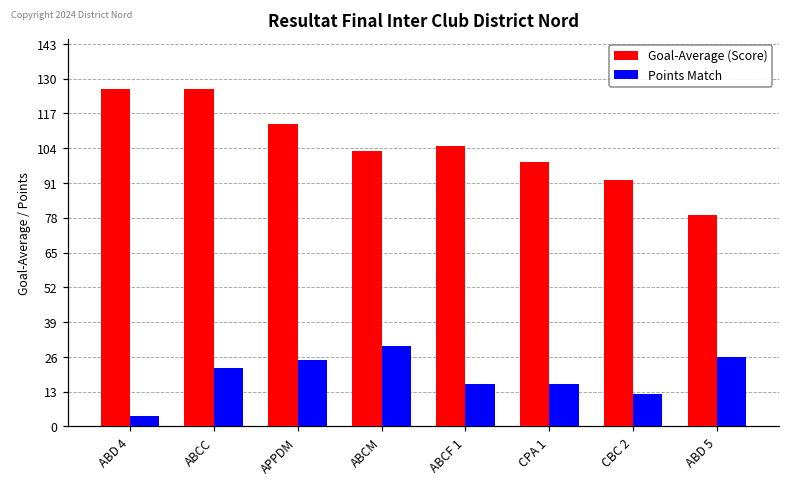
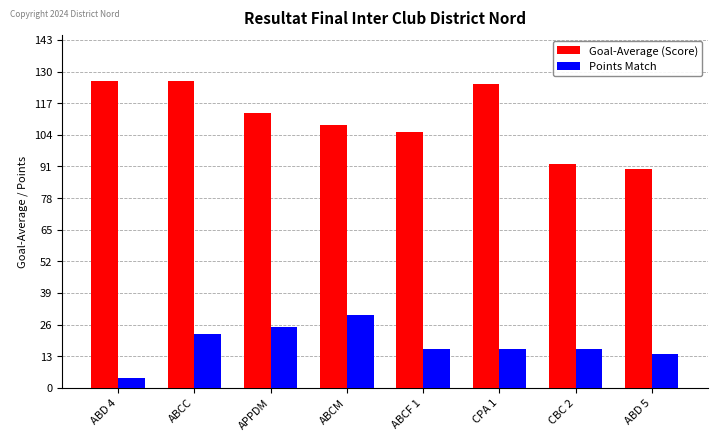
  {
    "Goal-Average (Score)": {
      "ABD 4": 126,
      "ABCC": 126,
      "APPDM": 113,
-     "ABCM": 103,
+     "ABCM": 108,
      "ABCF 1": 105,
-     "CPA 1": 99,
+     "CPA 1": 125,
      "CBC 2": 92,
-     "ABD 5": 79
+     "ABD 5": 90
    },
    "Points Match": {
      "ABD 4": 4,
      "ABCC": 22,
      "APPDM": 25,
      "ABCM": 30,
      "ABCF 1": 16,
      "CPA 1": 16,
-     "CBC 2": 12,
-     "ABD 5": 26
+     "CBC 2": 16,
+     "ABD 5": 14
    }
  }
